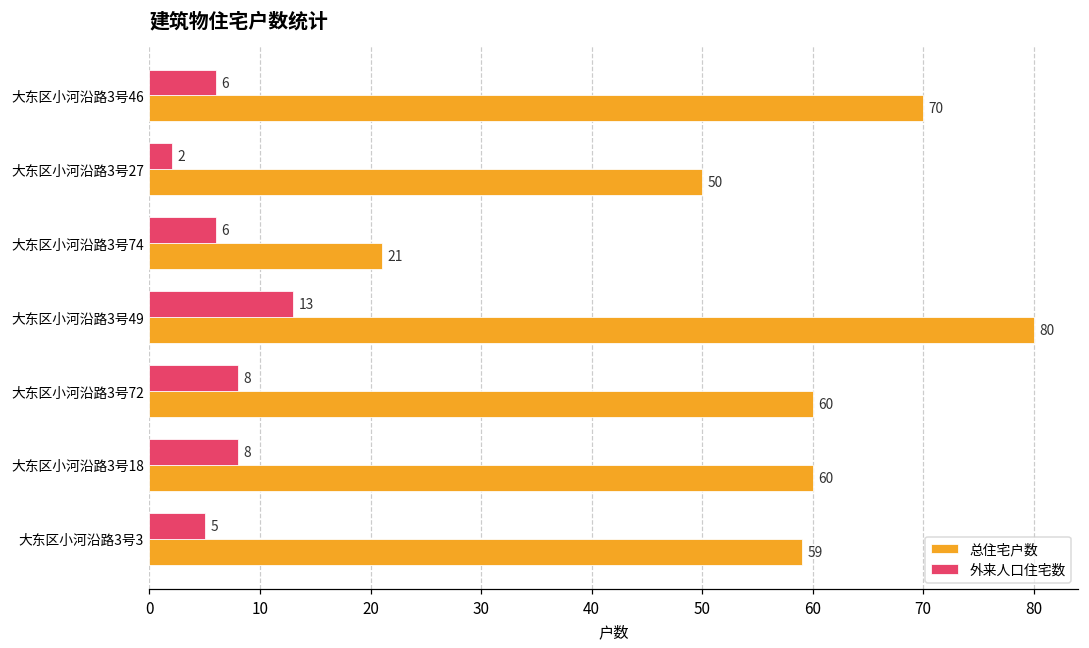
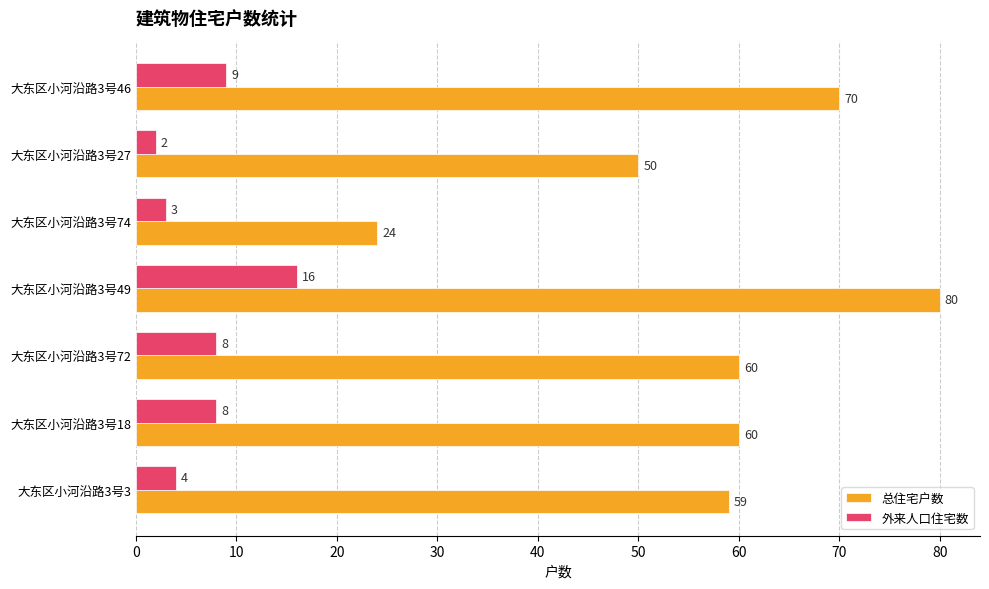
  {
    "总住宅户数": {
      "大东区小河沿路3号46": 70,
      "大东区小河沿路3号27": 50,
-     "大东区小河沿路3号74": 21,
+     "大东区小河沿路3号74": 24,
      "大东区小河沿路3号49": 80,
      "大东区小河沿路3号72": 60,
      "大东区小河沿路3号18": 60,
      "大东区小河沿路3号3": 59
    },
    "外来人口住宅数": {
-     "大东区小河沿路3号46": 6,
+     "大东区小河沿路3号46": 9,
      "大东区小河沿路3号27": 2,
-     "大东区小河沿路3号74": 6,
-     "大东区小河沿路3号49": 13,
+     "大东区小河沿路3号74": 3,
+     "大东区小河沿路3号49": 16,
      "大东区小河沿路3号72": 8,
      "大东区小河沿路3号18": 8,
-     "大东区小河沿路3号3": 5
+     "大东区小河沿路3号3": 4
    }
  }
